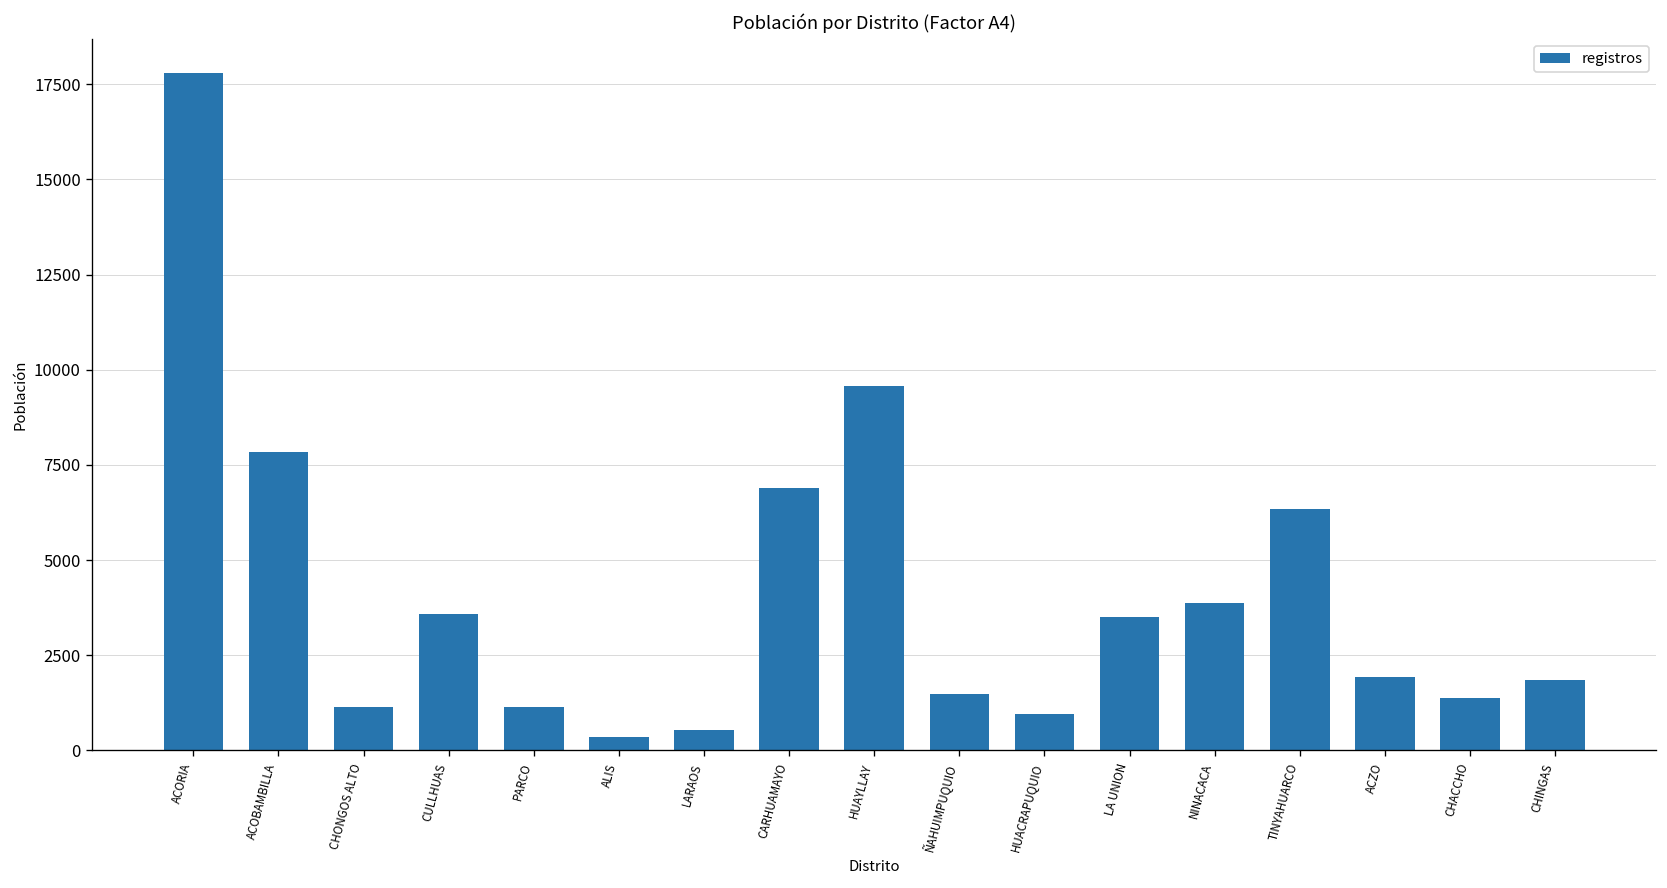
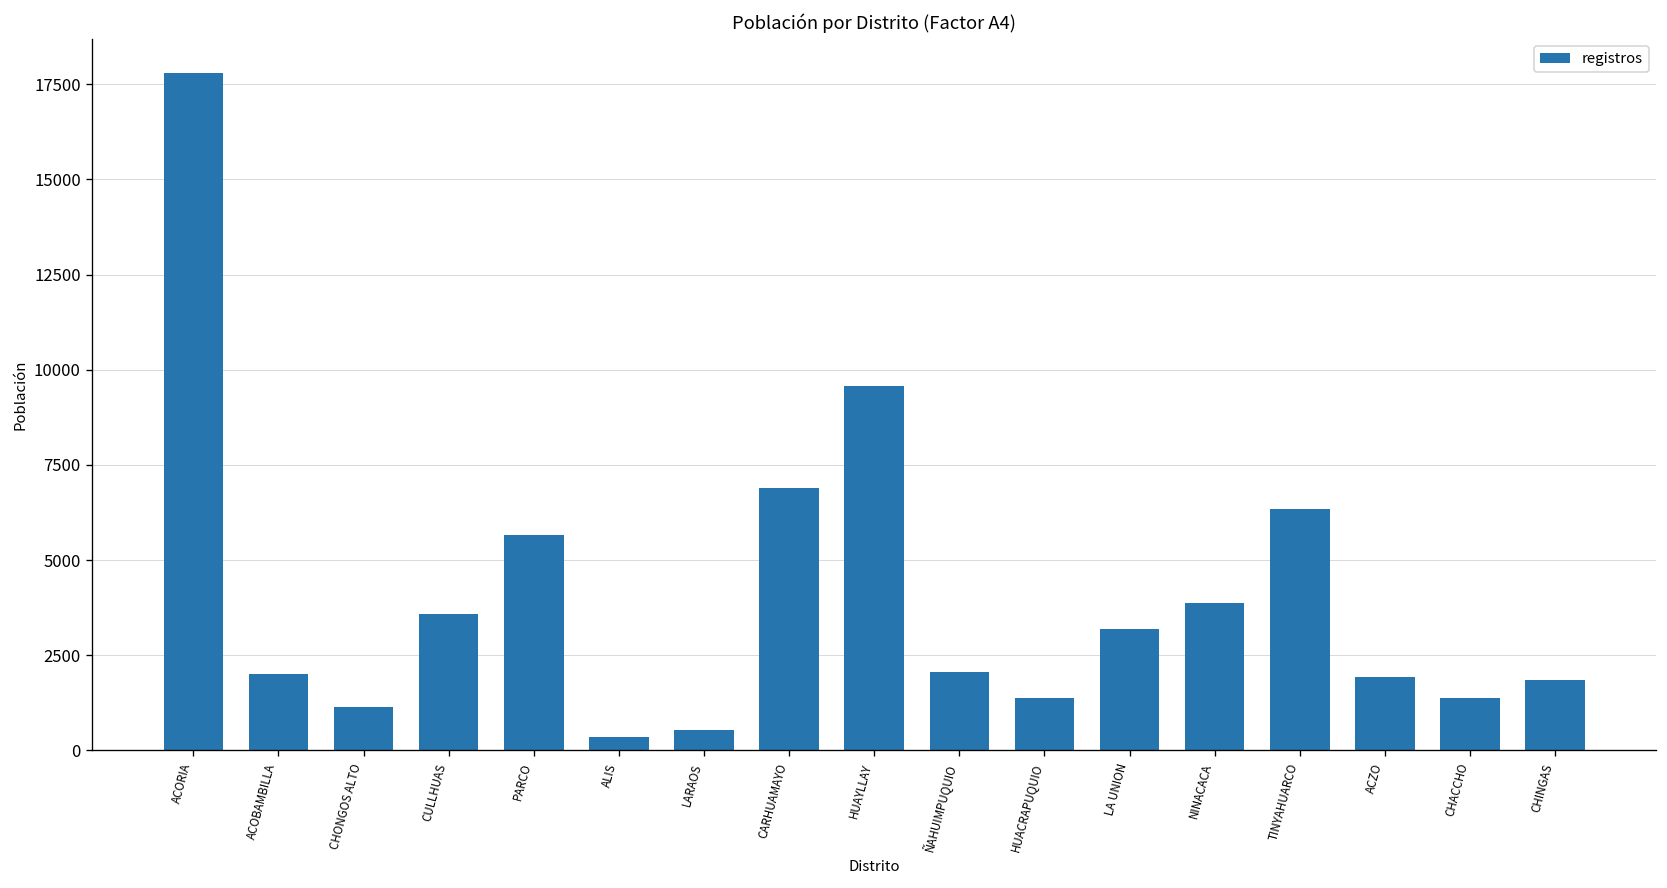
  {
    "ACORIA": 17800,
-   "ACOBAMBILLA": 7800,
+   "ACOBAMBILLA": 2000,
    "CHONGOS ALTO": 1200,
    "CULLHUAS": 3600,
-   "PARCO": 1200,
+   "PARCO": 5600,
    "ALIS": 300,
    "LARAOS": 500,
    "CARHUAMAYO": 6900,
    "HUAYLLAY": 9600,
-   "ÑAHUIMPUQUIO": 1500,
-   "HUACRAPUQUIO": 1000,
-   "LA UNION": 3500,
+   "ÑAHUIMPUQUIO": 2100,
+   "HUACRAPUQUIO": 1400,
+   "LA UNION": 3200,
    "NINACACA": 3900,
    "TINYAHUARCO": 6300,
    "ACZO": 1900,
    "CHACCHO": 1400,
    "CHINGAS": 1900
  }
